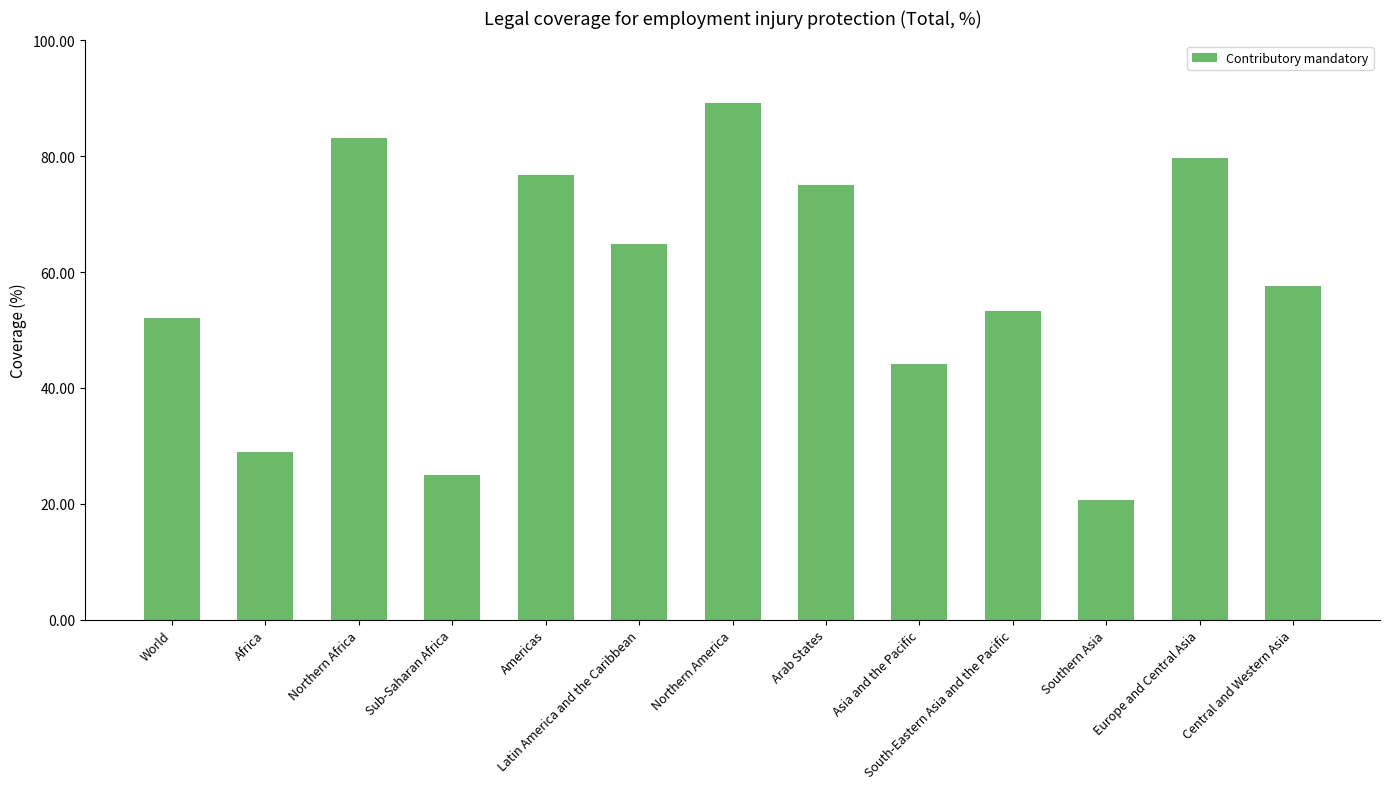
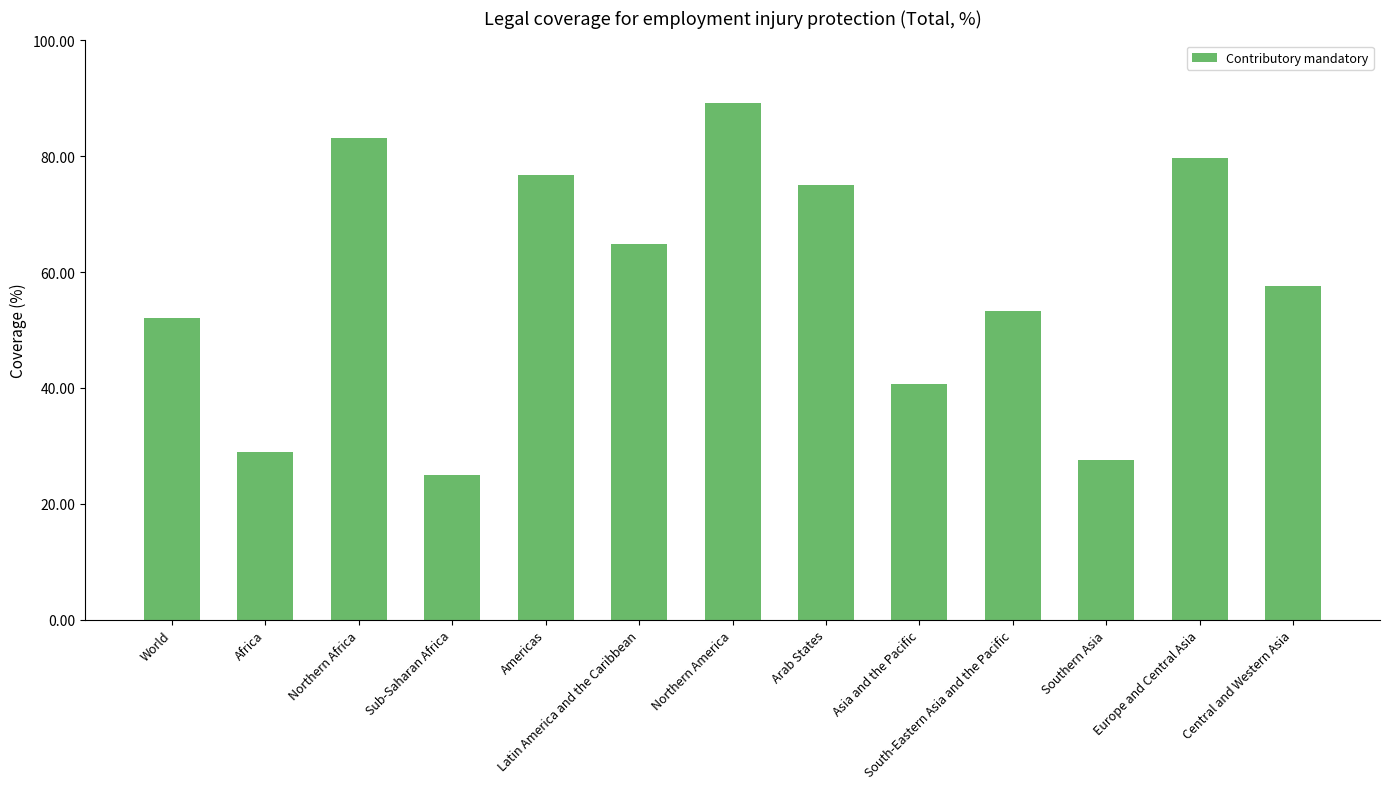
  {
    "World": 52,
    "Africa": 29,
    "Northern Africa": 83,
    "Sub-Saharan Africa": 25,
    "Americas": 77,
    "Latin America and the Caribbean": 65,
    "Northern America": 89,
    "Arab States": 75,
-   "Asia and the Pacific": 44,
+   "Asia and the Pacific": 41,
    "South-Eastern Asia and the Pacific": 53,
-   "Southern Asia": 21,
+   "Southern Asia": 28,
    "Europe and Central Asia": 80,
    "Central and Western Asia": 58
  }
